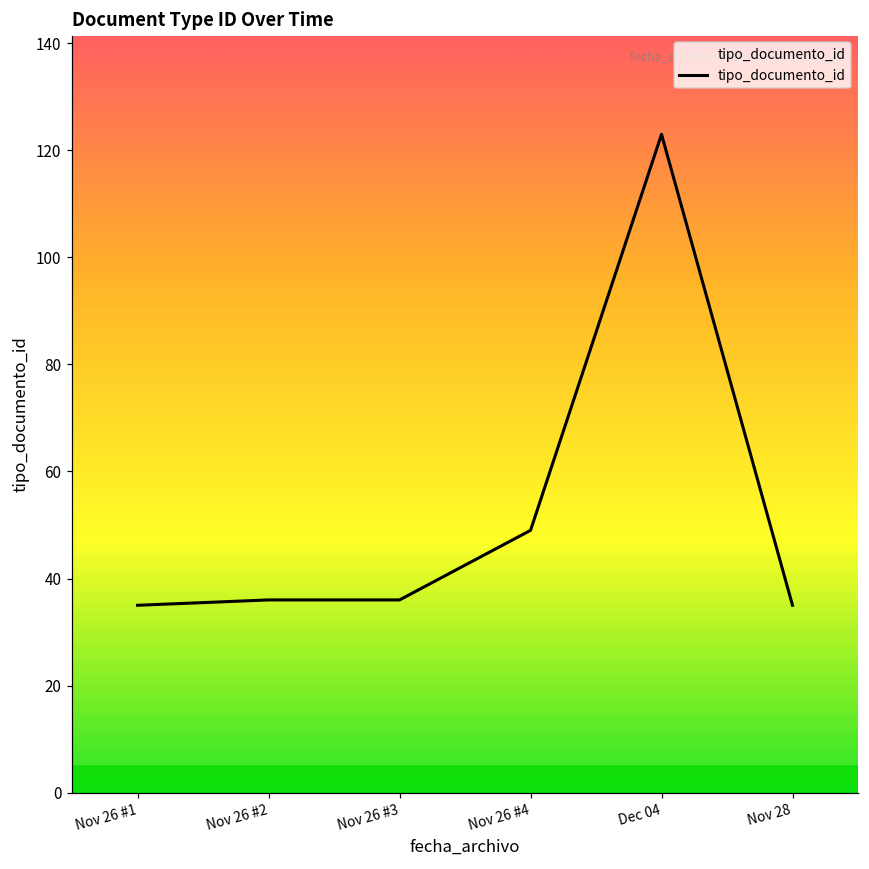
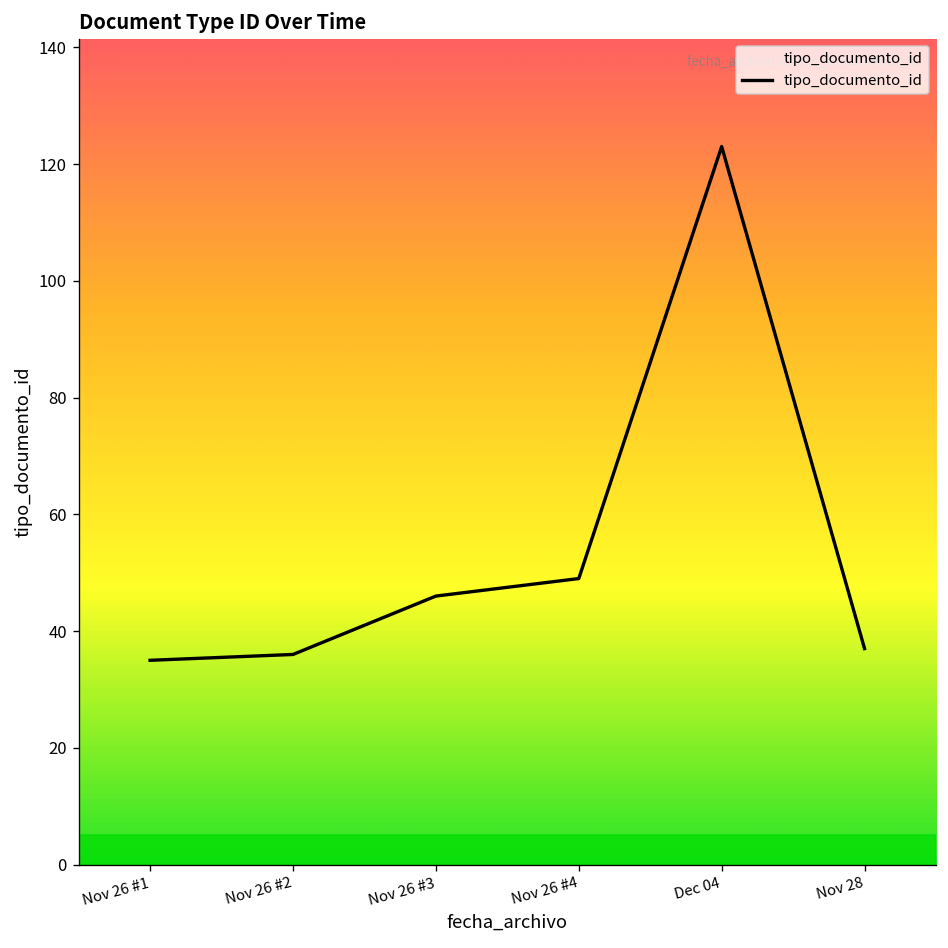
  {
    "Nov 26 #1": 35,
    "Nov 26 #2": 36,
-   "Nov 26 #3": 36,
+   "Nov 26 #3": 46,
    "Nov 26 #4": 49,
    "Dec 04": 123,
-   "Nov 28": 35
+   "Nov 28": 37
  }
